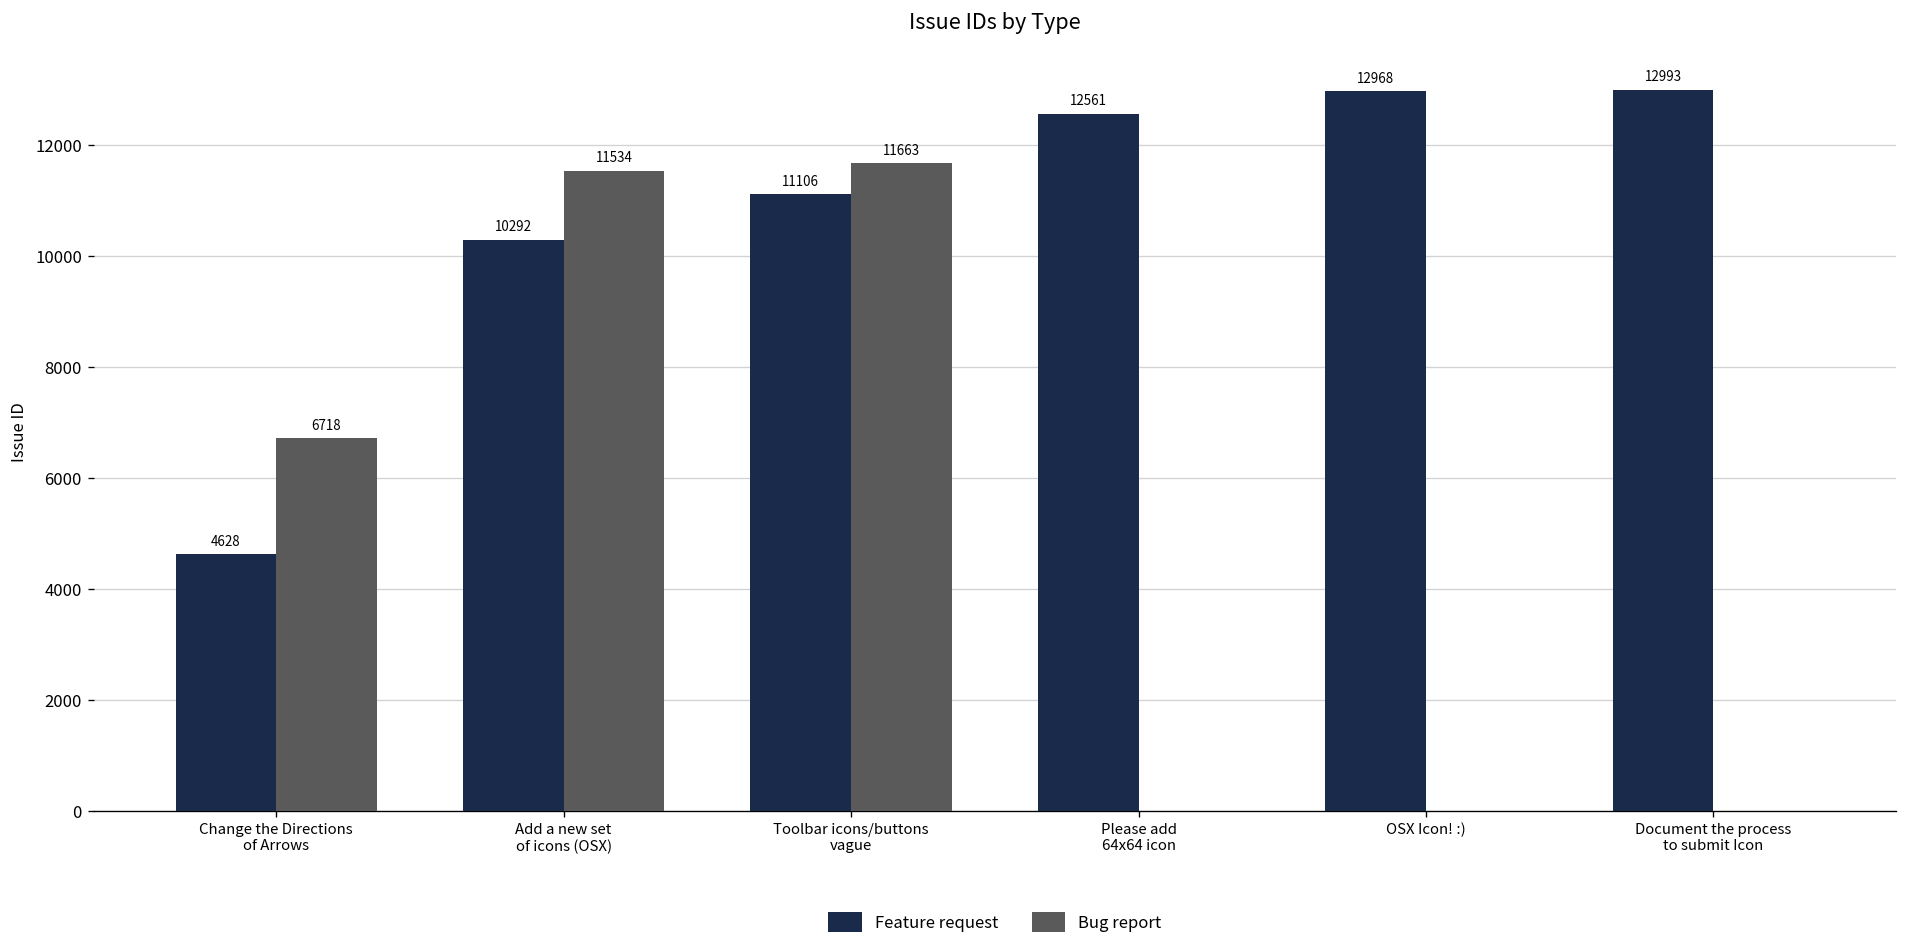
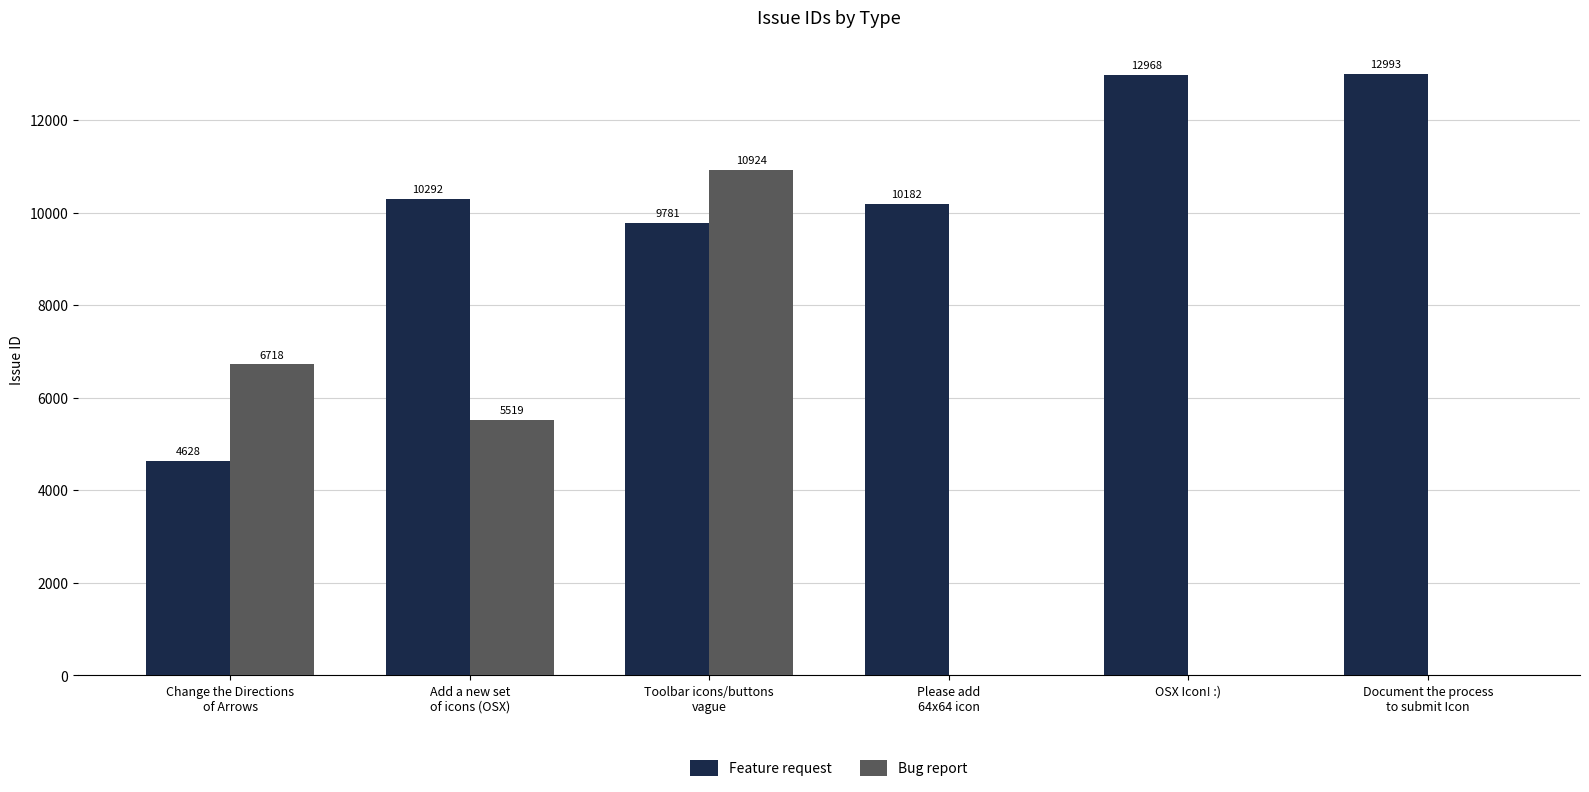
  {
    "Feature request": {
      "Change the Directions of Arrows": 4628,
      "Add a new set of icons (OSX)": 10292,
-     "Toolbar icons/buttons vague": 11106,
-     "Please add 64x64 icon": 12561,
+     "Toolbar icons/buttons vague": 9781,
+     "Please add 64x64 icon": 10182,
      "OSX Icon! :)": 12968,
      "Document the process to submit Icon": 12993
    },
    "Bug report": {
      "Change the Directions of Arrows": 6718,
-     "Add a new set of icons (OSX)": 11534,
-     "Toolbar icons/buttons vague": 11663
+     "Add a new set of icons (OSX)": 5519,
+     "Toolbar icons/buttons vague": 10924
    }
  }
